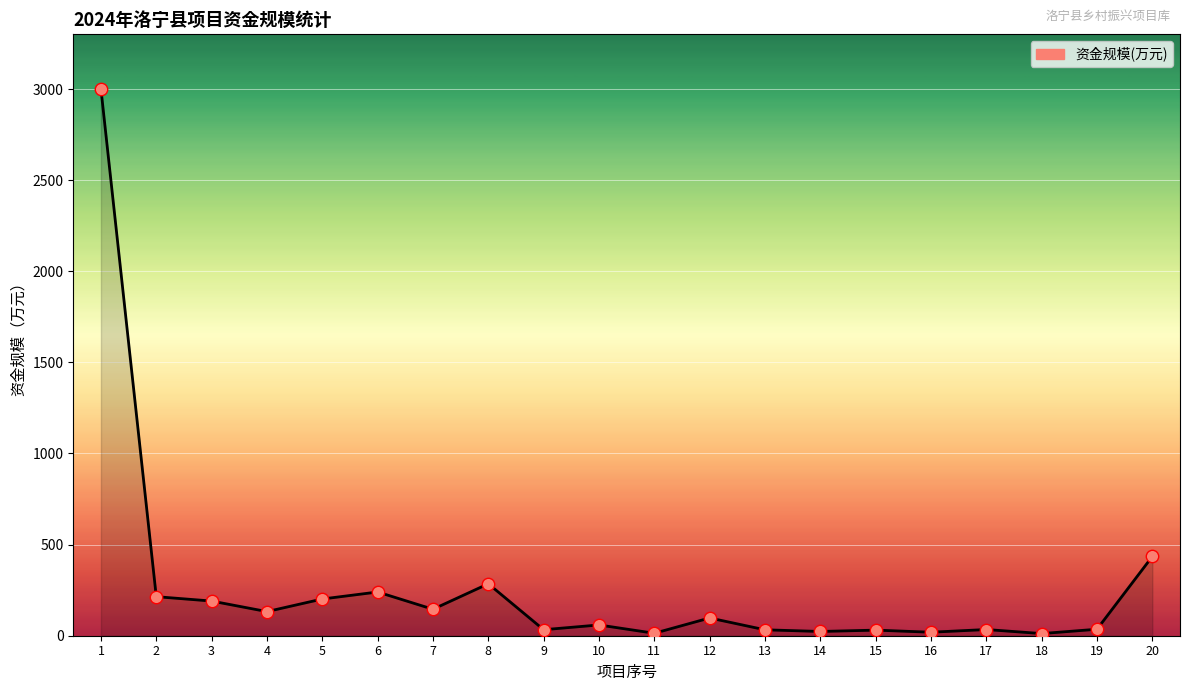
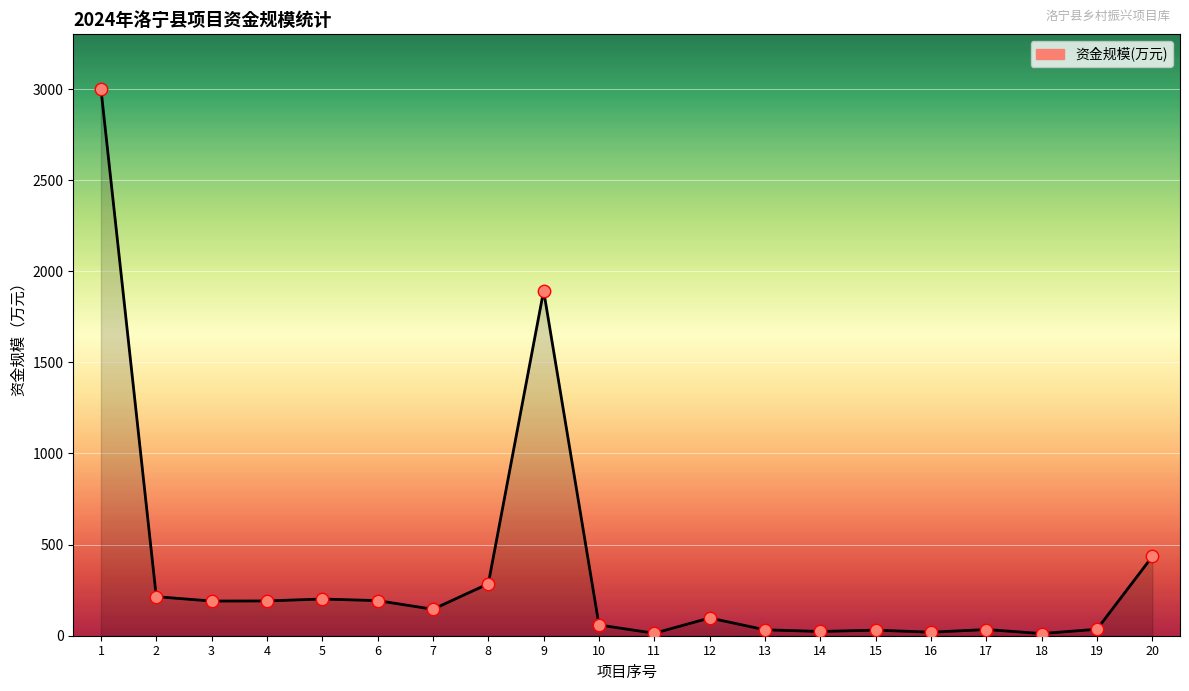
  {
    "1": 3000,
    "2": 210,
    "3": 190,
-   "4": 130,
+   "4": 190,
    "5": 200,
-   "6": 240,
+   "6": 190,
    "7": 150,
    "8": 290,
-   "9": 30,
+   "9": 1890,
    "10": 60,
    "11": 10,
    "12": 100,
    "13": 30,
    "14": 20,
    "15": 30,
    "16": 20,
    "17": 30,
    "18": 10,
    "19": 40,
    "20": 440
  }
